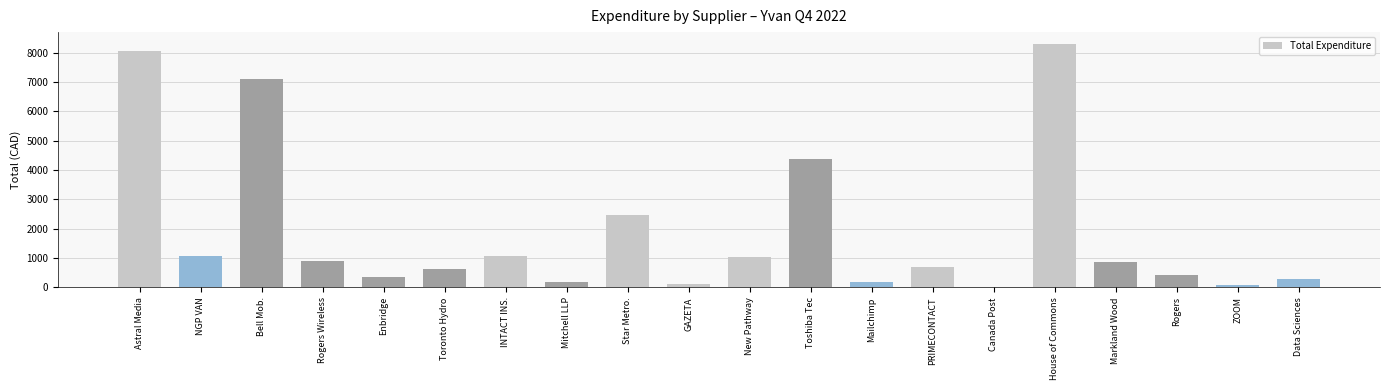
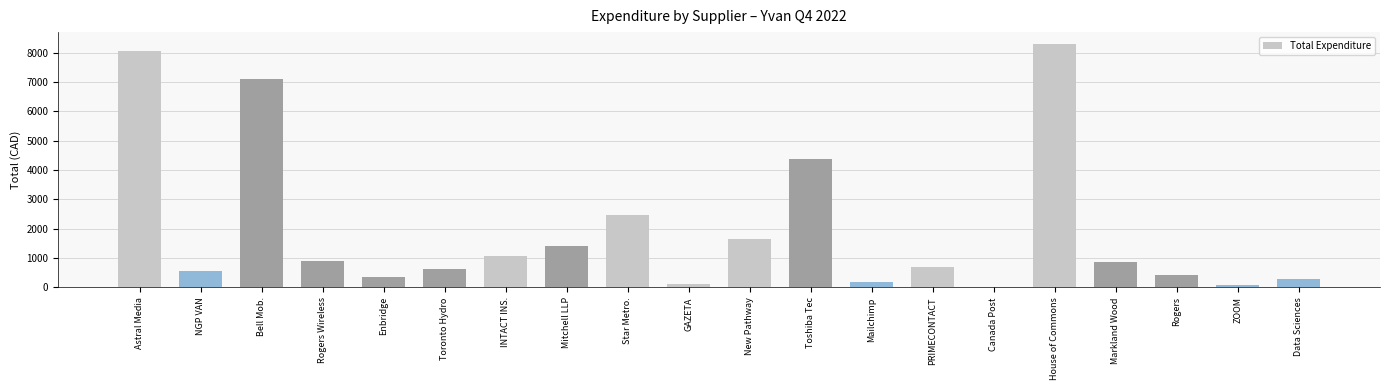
  {
    "Astral Media": 8000,
-   "NGP VAN": 1100,
+   "NGP VAN": 600,
    "Bell Mob.": 7100,
    "Rogers Wireless": 900,
    "Enbridge": 300,
    "Toronto Hydro": 600,
    "INTACT INS.": 1100,
-   "Mitchell LLP": 200,
+   "Mitchell LLP": 1400,
    "Star Metro.": 2500,
    "GAZETA": 100,
-   "New Pathway": 1000,
+   "New Pathway": 1600,
    "Toshiba Tec": 4400,
    "Mailchimp": 200,
    "PRIMECONTACT": 700,
    "House of Commons": 8300,
    "Markland Wood": 900,
    "Rogers": 400,
    "ZOOM": 100,
    "Data Sciences": 300
  }
